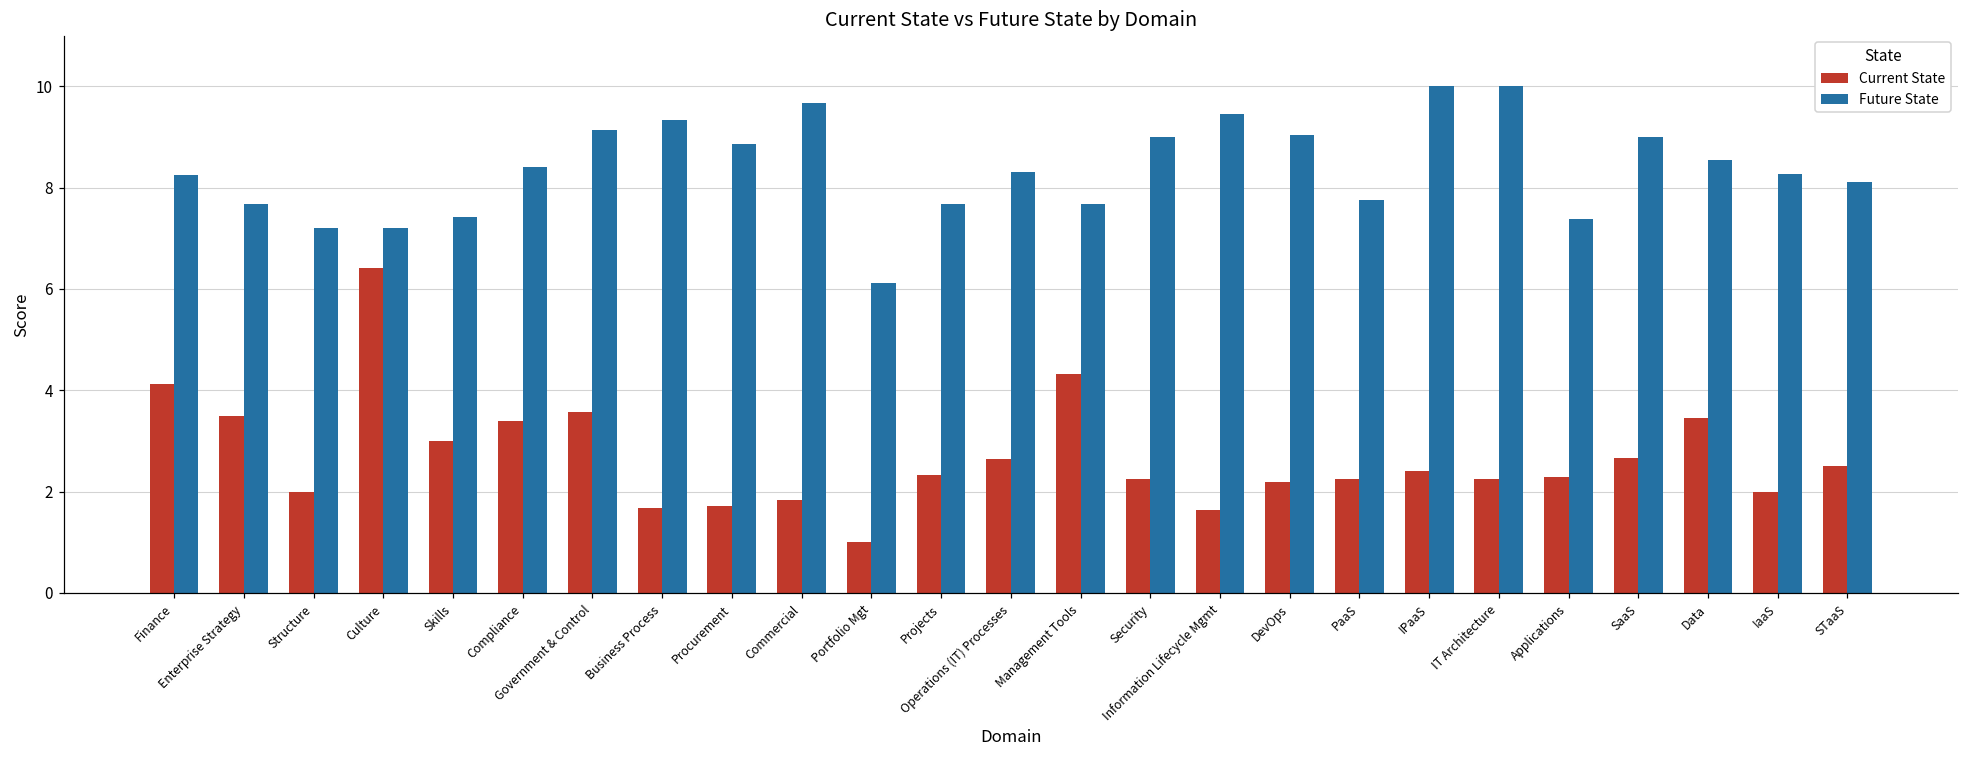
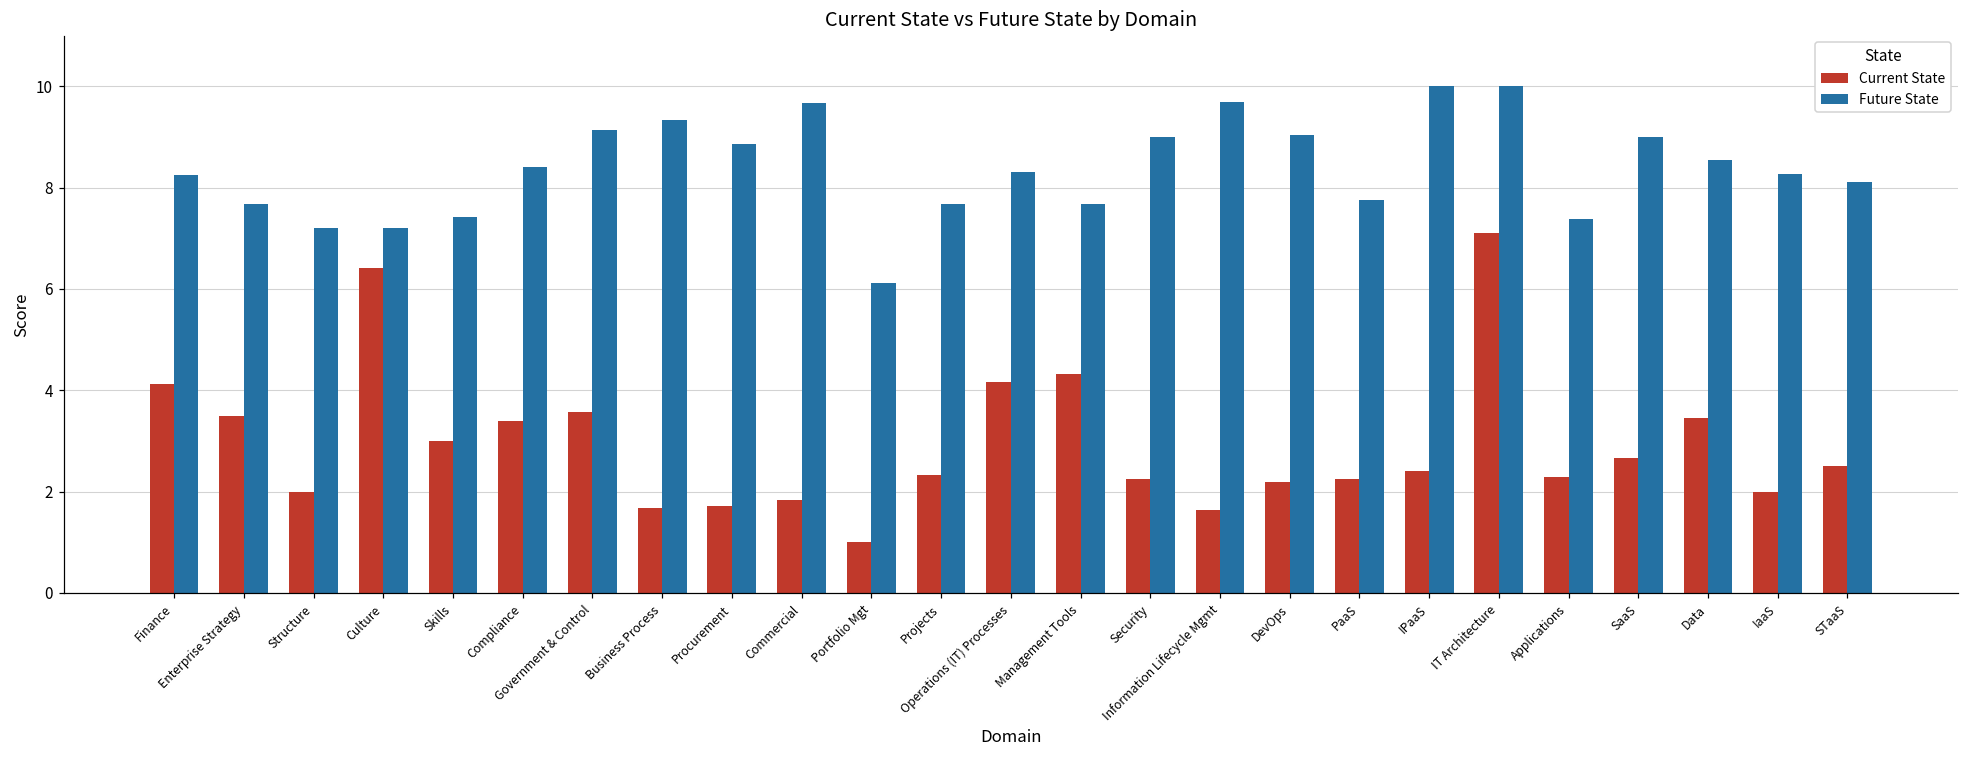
  {
    "Current State": {
      "Finance": 4.1,
      "Enterprise Strategy": 3.5,
      "Structure": 2.0,
      "Culture": 6.4,
      "Skills": 3.0,
      "Compliance": 3.4,
      "Government & Control": 3.6,
      "Business Process": 1.7,
      "Procurement": 1.7,
      "Commercial": 1.8,
      "Portfolio Mgt": 1.0,
      "Projects": 2.3,
-     "Operations (IT) Processes": 2.7,
+     "Operations (IT) Processes": 4.2,
      "Management Tools": 4.3,
      "Security": 2.3,
      "Information Lifecycle Mgmt": 1.6,
      "DevOps": 2.2,
      "PaaS": 2.3,
      "IPaaS": 2.4,
-     "IT Architecture": 2.3,
+     "IT Architecture": 7.1,
      "Applications": 2.3,
      "SaaS": 2.7,
      "Data": 3.5,
      "IaaS": 2.0,
      "STaaS": 2.5
    },
    "Future State": {
      "Finance": 8.3,
      "Enterprise Strategy": 7.7,
      "Structure": 7.2,
      "Culture": 7.2,
      "Skills": 7.4,
      "Compliance": 8.4,
      "Government & Control": 9.1,
      "Business Process": 9.3,
      "Procurement": 8.9,
      "Commercial": 9.7,
      "Portfolio Mgt": 6.1,
      "Projects": 7.7,
      "Operations (IT) Processes": 8.3,
      "Management Tools": 7.7,
      "Security": 9.0,
-     "Information Lifecycle Mgmt": 9.5,
+     "Information Lifecycle Mgmt": 9.7,
      "DevOps": 9.0,
      "PaaS": 7.8,
      "IPaaS": 10.0,
      "IT Architecture": 10.0,
      "Applications": 7.4,
      "SaaS": 9.0,
      "Data": 8.6,
      "IaaS": 8.3,
      "STaaS": 8.1
    }
  }
